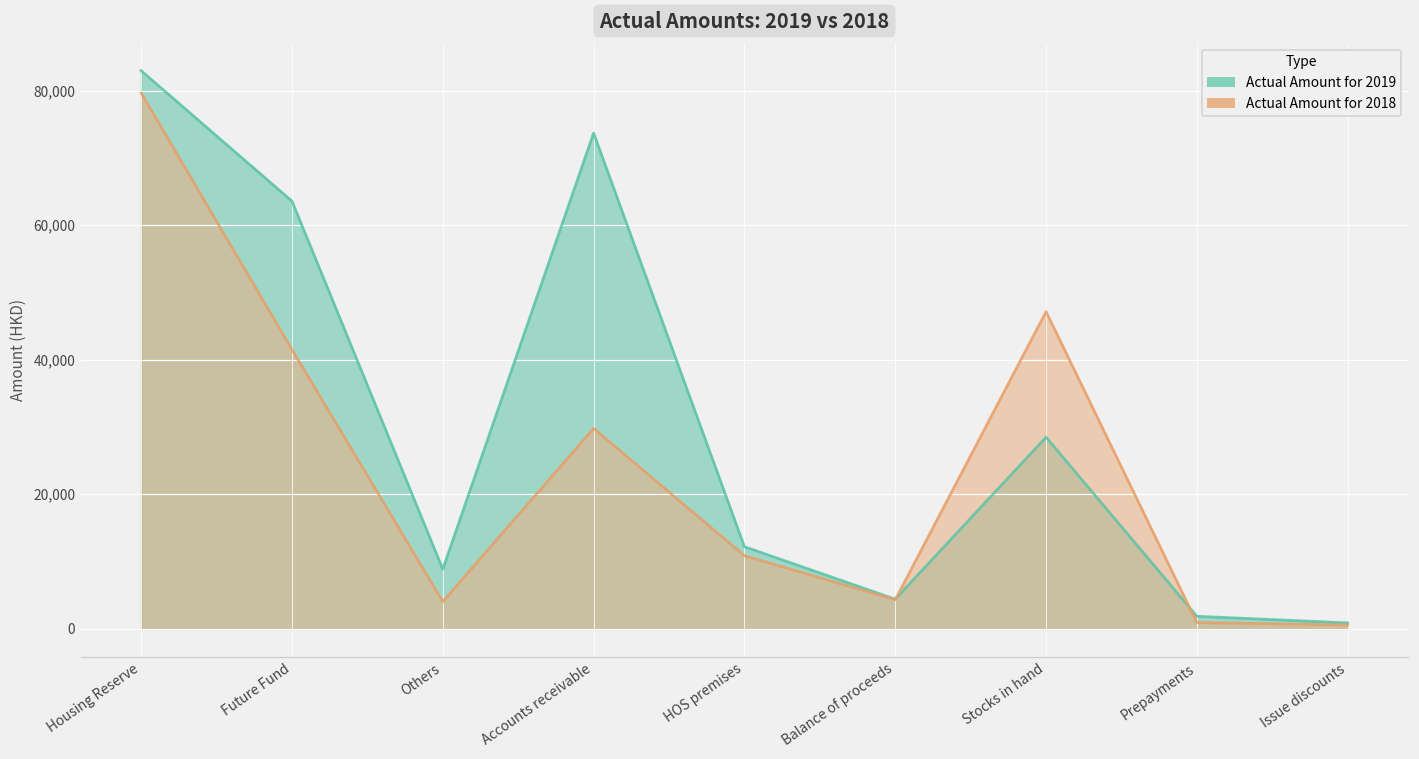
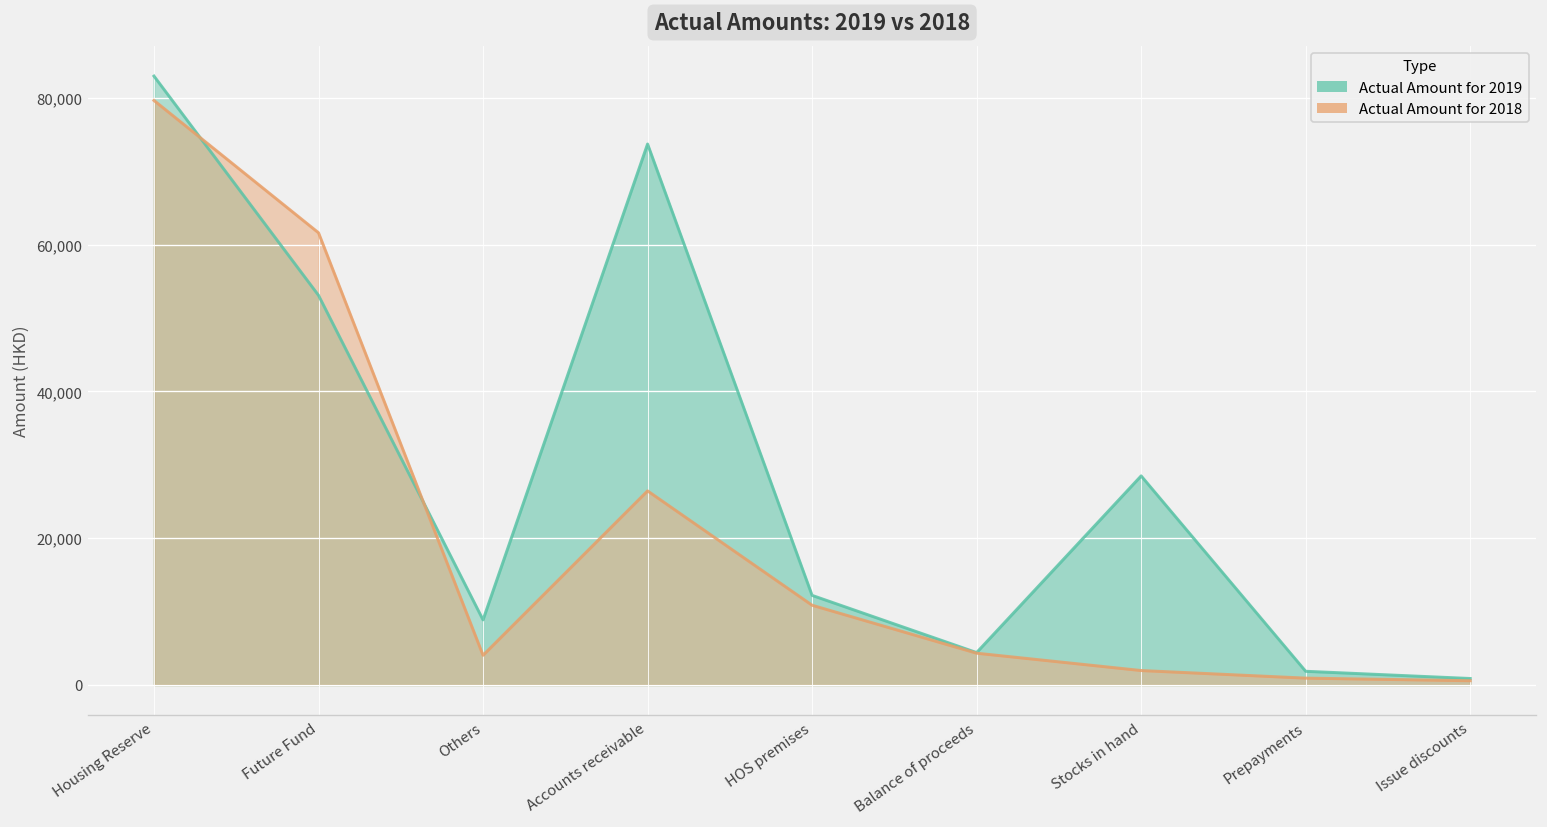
  {
    "Actual Amount for 2019": {
      "Housing Reserve": "83,000",
-     "Future Fund": "64,000",
+     "Future Fund": "53,000",
      "Others": "9,000",
      "Accounts receivable": "74,000",
      "HOS premises": "12,000",
      "Stocks in hand": "28,000",
      "Prepayments": "2,000"
    },
    "Actual Amount for 2018": {
      "Housing Reserve": "80,000",
-     "Future Fund": "42,000",
+     "Future Fund": "62,000",
      "Others": "4,000",
-     "Accounts receivable": "30,000",
+     "Accounts receivable": "26,000",
      "HOS premises": "11,000",
-     "Stocks in hand": "47,000",
+     "Stocks in hand": "2,000",
      "Prepayments": "1,000"
    }
  }
